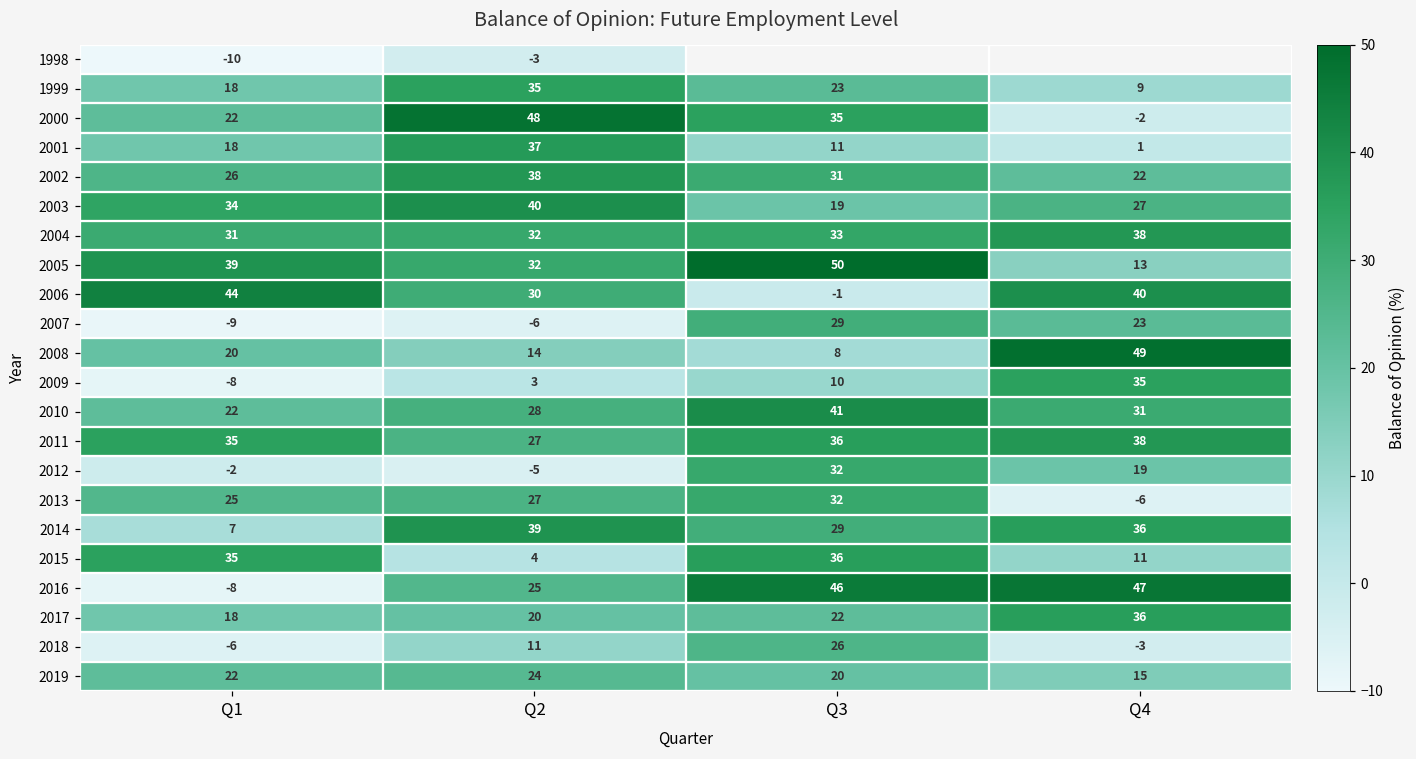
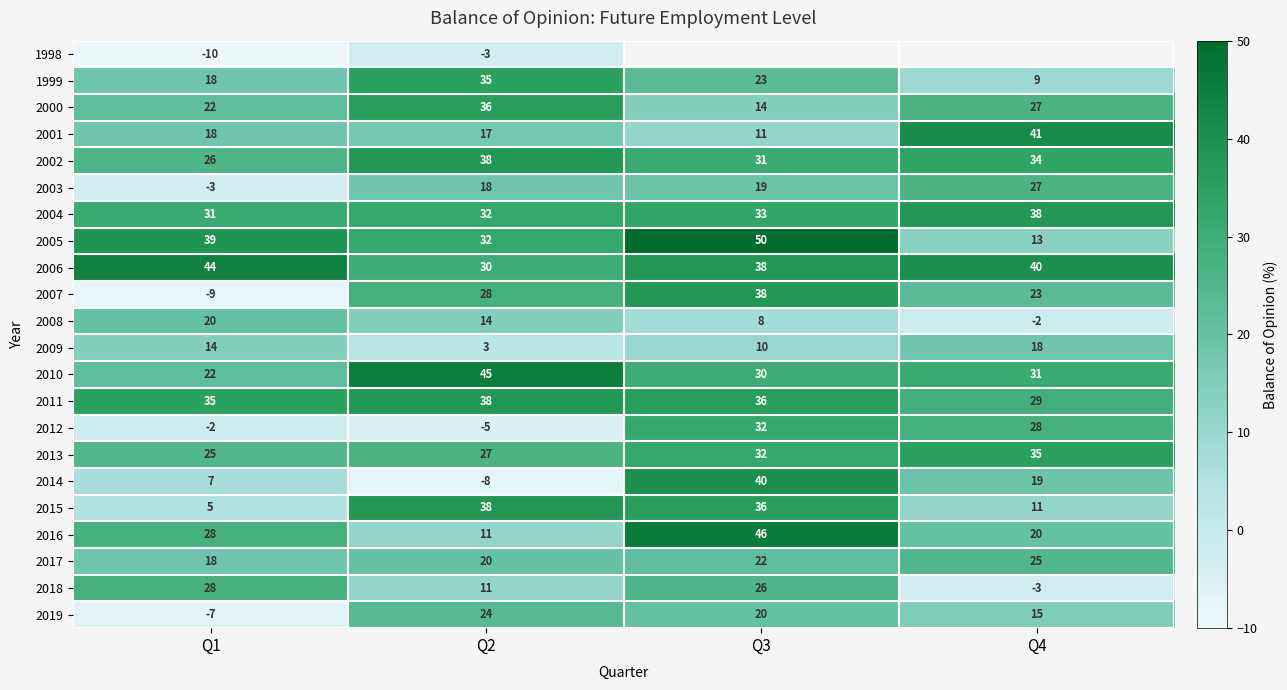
  {
    "1998": {
      "Q1": -10,
      "Q2": -3
    },
    "1999": {
      "Q1": 18,
      "Q2": 35,
      "Q3": 23,
      "Q4": 9
    },
    "2000": {
      "Q1": 22,
-     "Q2": 48,
-     "Q3": 35,
-     "Q4": -2
+     "Q2": 36,
+     "Q3": 14,
+     "Q4": 27
    },
    "2001": {
      "Q1": 18,
-     "Q2": 37,
+     "Q2": 17,
      "Q3": 11,
-     "Q4": 1
+     "Q4": 41
    },
    "2002": {
      "Q1": 26,
      "Q2": 38,
      "Q3": 31,
-     "Q4": 22
+     "Q4": 34
    },
    "2003": {
-     "Q1": 34,
-     "Q2": 40,
+     "Q1": -3,
+     "Q2": 18,
      "Q3": 19,
      "Q4": 27
    },
    "2004": {
      "Q1": 31,
      "Q2": 32,
      "Q3": 33,
      "Q4": 38
    },
    "2005": {
      "Q1": 39,
      "Q2": 32,
      "Q3": 50,
      "Q4": 13
    },
    "2006": {
      "Q1": 44,
      "Q2": 30,
-     "Q3": -1,
+     "Q3": 38,
      "Q4": 40
    },
    "2007": {
      "Q1": -9,
-     "Q2": -6,
-     "Q3": 29,
+     "Q2": 28,
+     "Q3": 38,
      "Q4": 23
    },
    "2008": {
      "Q1": 20,
      "Q2": 14,
      "Q3": 8,
-     "Q4": 49
+     "Q4": -2
    },
    "2009": {
-     "Q1": -8,
+     "Q1": 14,
      "Q2": 3,
      "Q3": 10,
-     "Q4": 35
+     "Q4": 18
    },
    "2010": {
      "Q1": 22,
-     "Q2": 28,
-     "Q3": 41,
+     "Q2": 45,
+     "Q3": 30,
      "Q4": 31
    },
    "2011": {
      "Q1": 35,
-     "Q2": 27,
+     "Q2": 38,
      "Q3": 36,
-     "Q4": 38
+     "Q4": 29
    },
    "2012": {
      "Q1": -2,
      "Q2": -5,
      "Q3": 32,
-     "Q4": 19
+     "Q4": 28
    },
    "2013": {
      "Q1": 25,
      "Q2": 27,
      "Q3": 32,
-     "Q4": -6
+     "Q4": 35
    },
    "2014": {
      "Q1": 7,
-     "Q2": 39,
-     "Q3": 29,
-     "Q4": 36
+     "Q2": -8,
+     "Q3": 40,
+     "Q4": 19
    },
    "2015": {
-     "Q1": 35,
-     "Q2": 4,
+     "Q1": 5,
+     "Q2": 38,
      "Q3": 36,
      "Q4": 11
    },
    "2016": {
-     "Q1": -8,
-     "Q2": 25,
+     "Q1": 28,
+     "Q2": 11,
      "Q3": 46,
-     "Q4": 47
+     "Q4": 20
    },
    "2017": {
      "Q1": 18,
      "Q2": 20,
      "Q3": 22,
-     "Q4": 36
+     "Q4": 25
    },
    "2018": {
-     "Q1": -6,
+     "Q1": 28,
      "Q2": 11,
      "Q3": 26,
      "Q4": -3
    },
    "2019": {
-     "Q1": 22,
+     "Q1": -7,
      "Q2": 24,
      "Q3": 20,
      "Q4": 15
    }
  }
